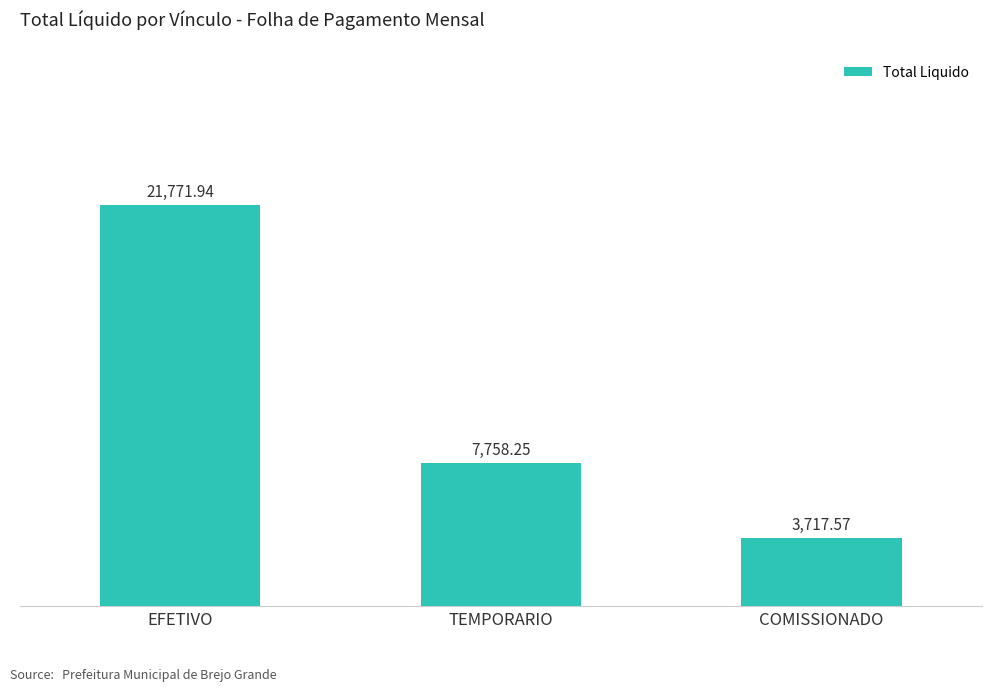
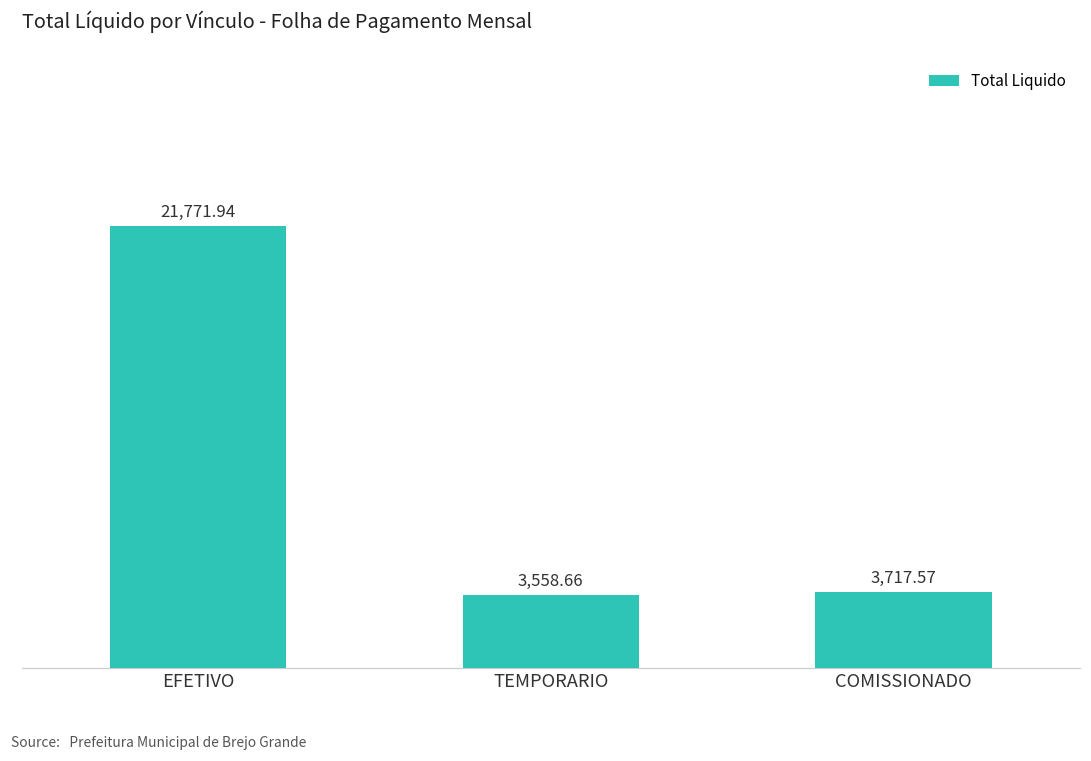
  {
    "EFETIVO": "21,771.94",
-   "TEMPORARIO": "7,758.25",
+   "TEMPORARIO": "3,558.66",
    "COMISSIONADO": "3,717.57"
  }
